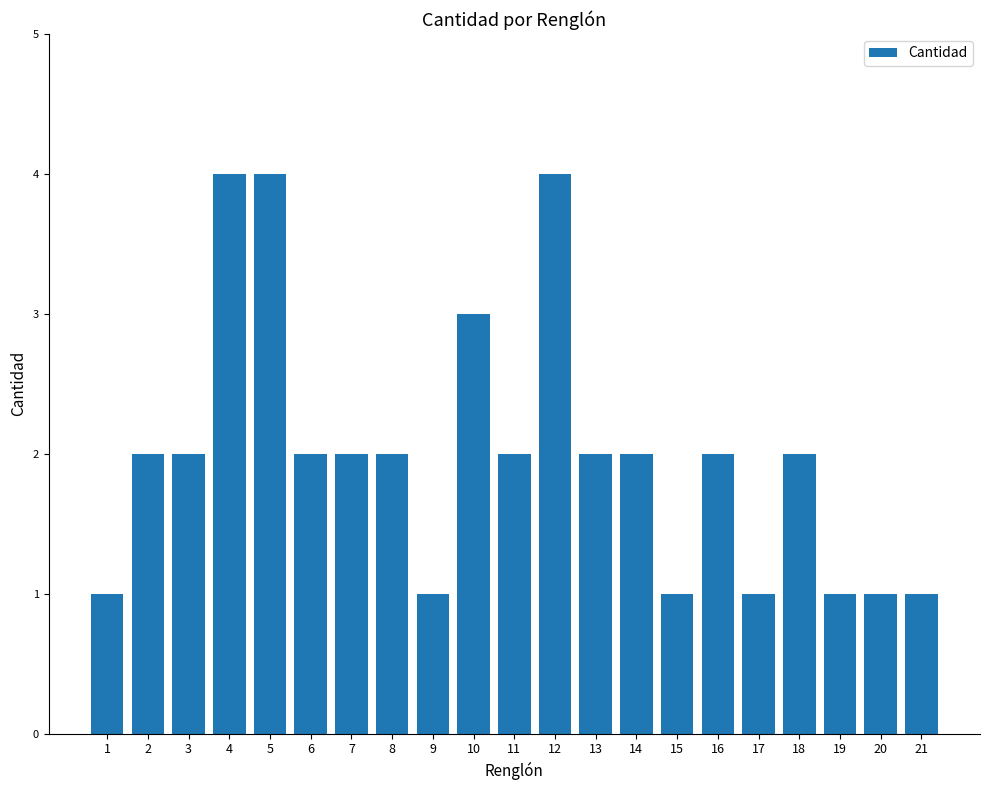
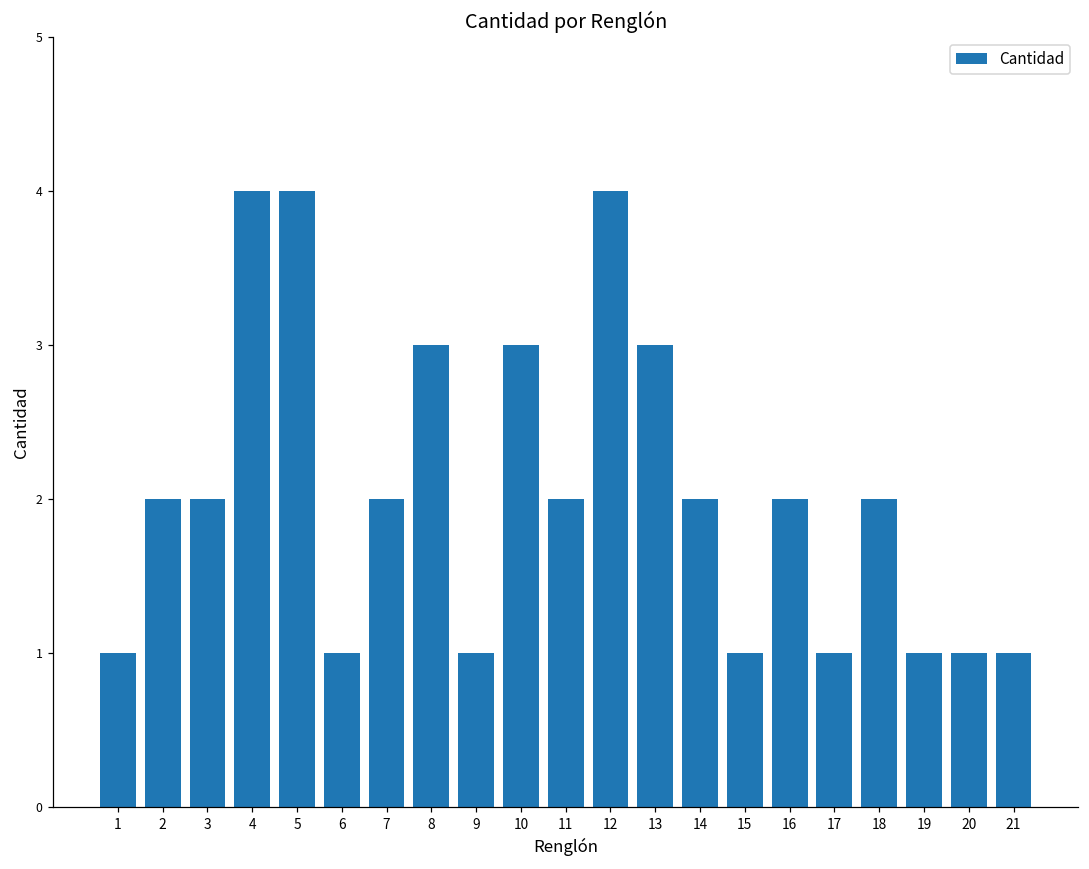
  {
    "1": 1,
    "2": 2,
    "3": 2,
    "4": 4,
    "5": 4,
-   "6": 2,
+   "6": 1,
    "7": 2,
-   "8": 2,
+   "8": 3,
    "9": 1,
    "10": 3,
    "11": 2,
    "12": 4,
-   "13": 2,
+   "13": 3,
    "14": 2,
    "15": 1,
    "16": 2,
    "17": 1,
    "18": 2,
    "19": 1,
    "20": 1,
    "21": 1
  }
